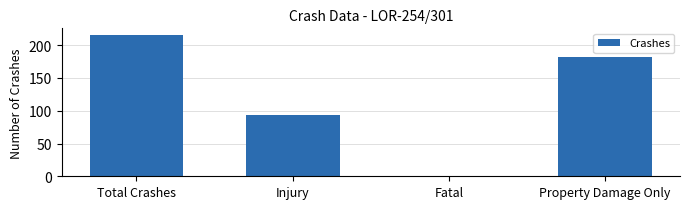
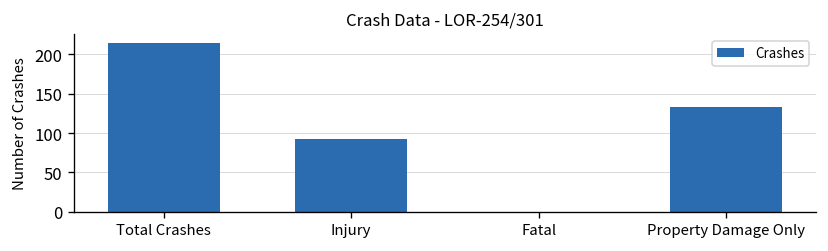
  {
    "Total Crashes": 220,
    "Injury": 90,
    "Fatal": 0,
-   "Property Damage Only": 180
+   "Property Damage Only": 130
  }
